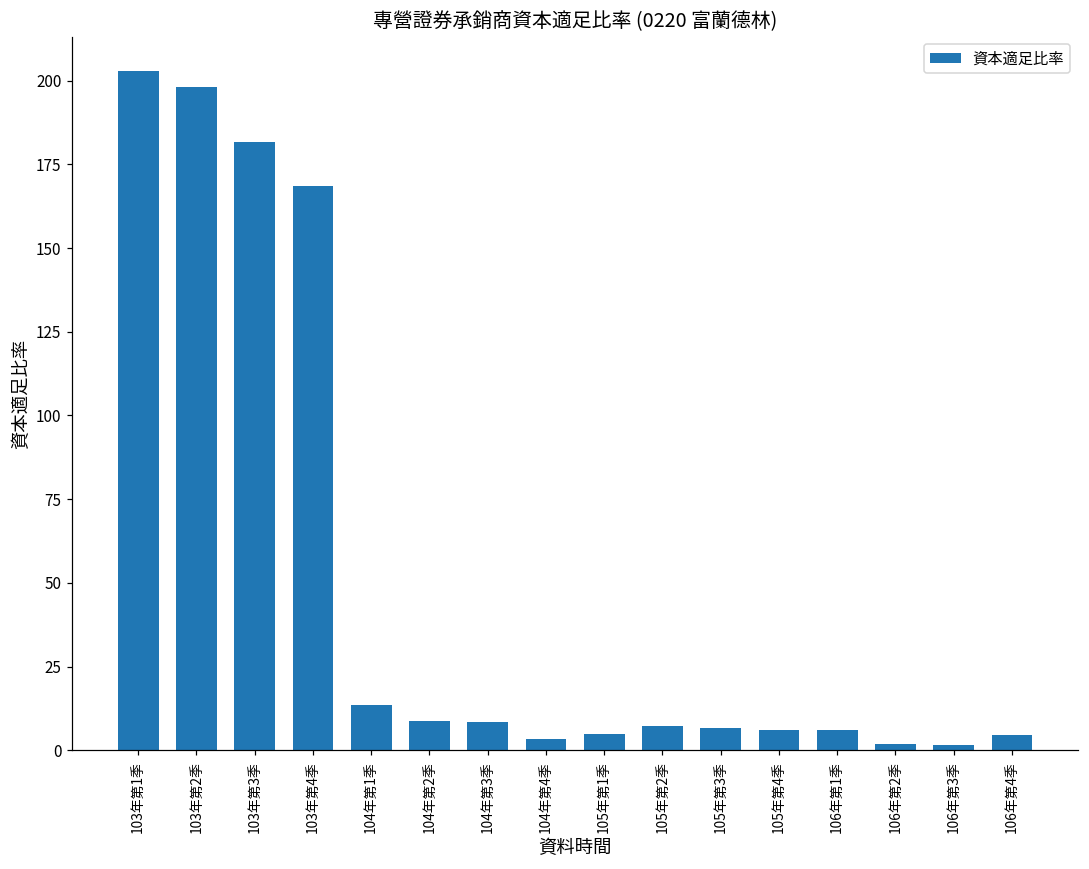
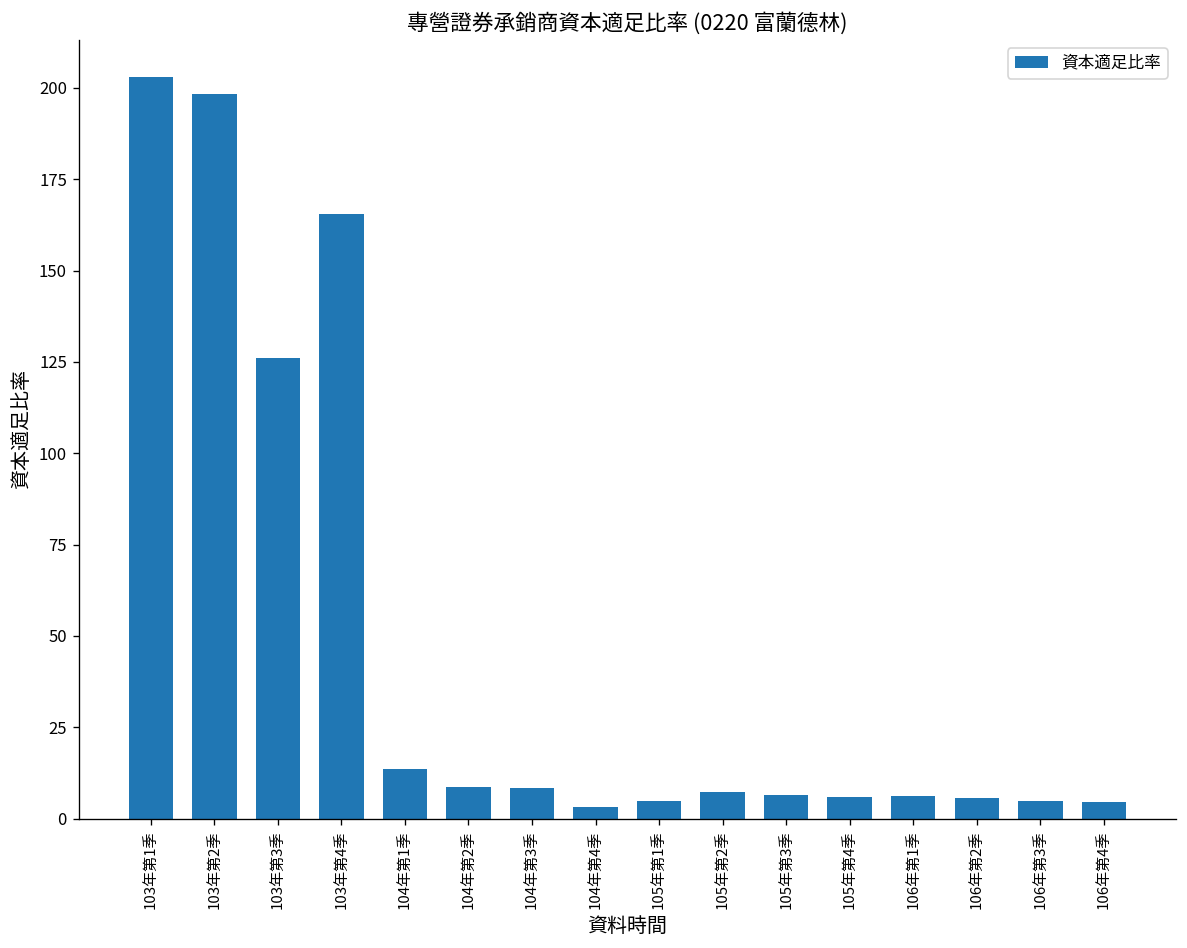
  {
    "103年第1季": 203,
    "103年第2季": 198,
-   "103年第3季": 182,
-   "103年第4季": 169,
+   "103年第3季": 126,
+   "103年第4季": 166,
    "104年第1季": 14,
    "104年第2季": 9,
    "104年第3季": 8,
    "104年第4季": 3,
    "105年第1季": 5,
    "105年第2季": 7,
    "105年第3季": 7,
    "105年第4季": 6,
    "106年第1季": 6,
-   "106年第2季": 2,
-   "106年第3季": 2,
+   "106年第2季": 6,
+   "106年第3季": 5,
    "106年第4季": 5
  }
